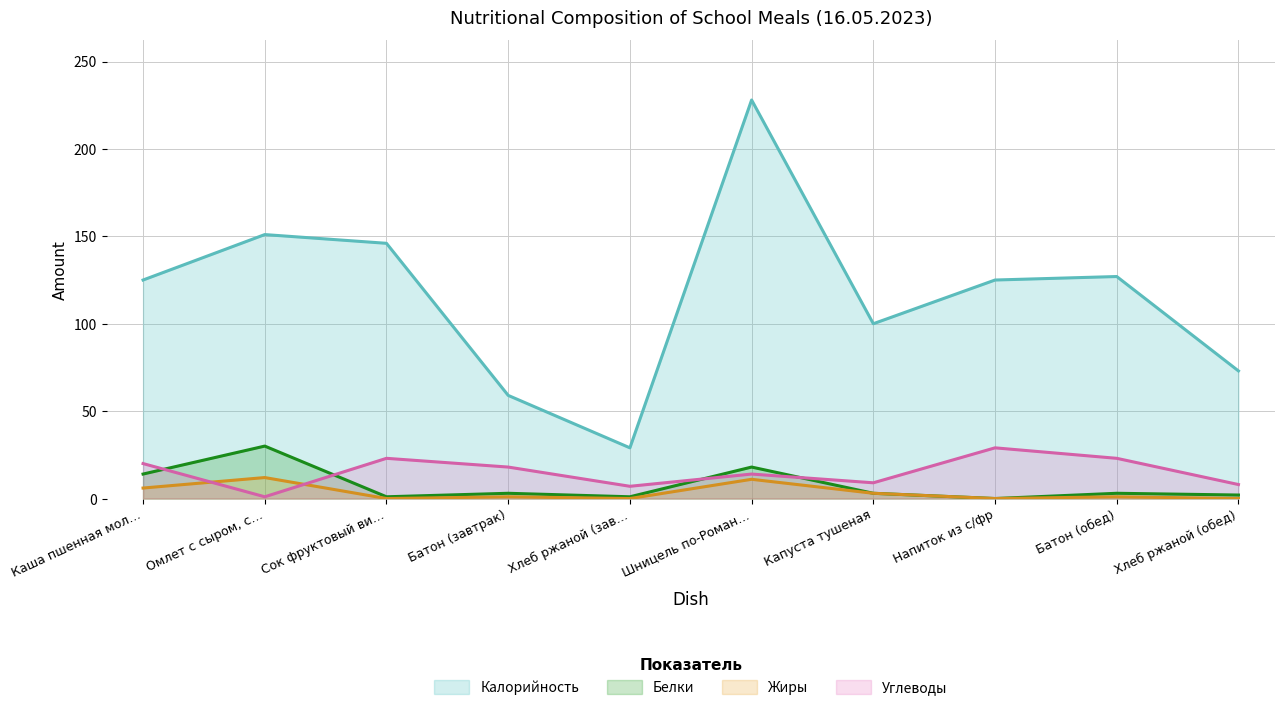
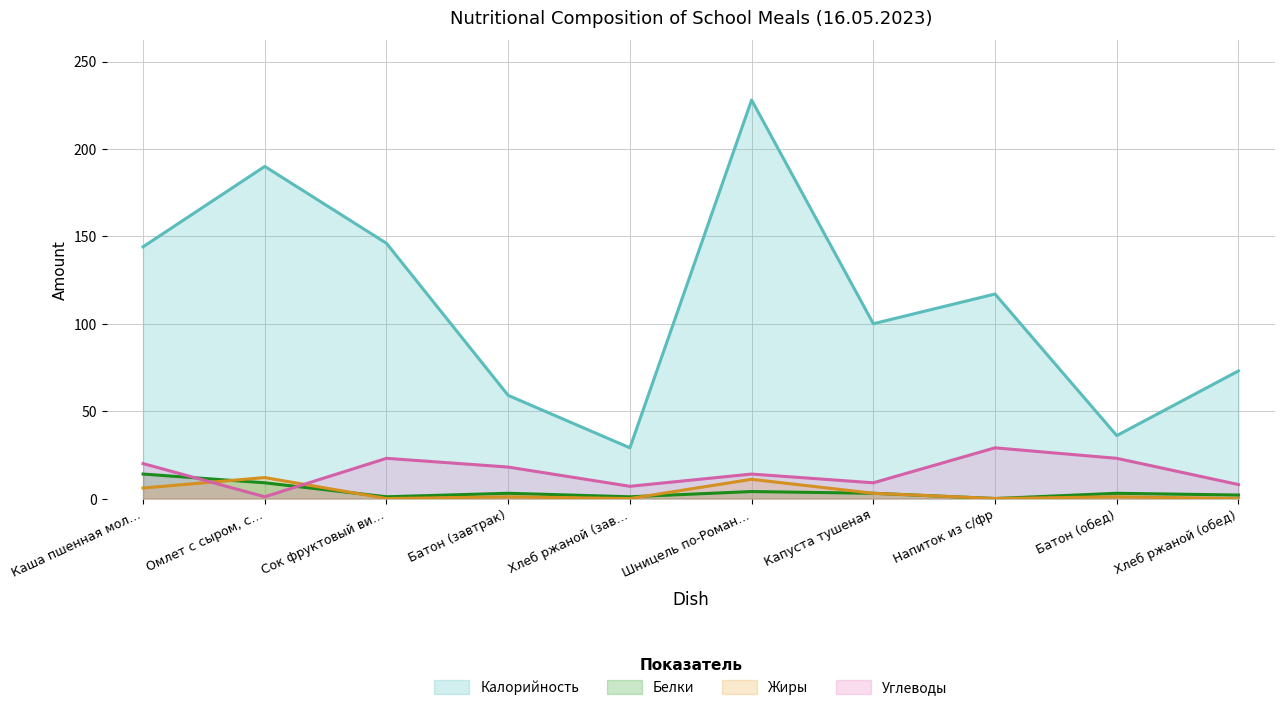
  {
    "Калорийность": {
-     "Каша пшенная мол…": 125,
-     "Омлет с сыром, с…": 151,
+     "Каша пшенная мол…": 144,
+     "Омлет с сыром, с…": 190,
      "Сок фруктовый ви…": 146,
      "Батон (завтрак)": 59,
      "Хлеб ржаной (зав…": 29,
      "Шницель по-Роман…": 228,
      "Капуста тушеная": 100,
-     "Напиток из с/фр": 125,
-     "Батон (обед)": 127,
+     "Напиток из с/фр": 117,
+     "Батон (обед)": 36,
      "Хлеб ржаной (обед)": 73
    },
    "Белки": {
      "Каша пшенная мол…": 14,
-     "Омлет с сыром, с…": 30,
+     "Омлет с сыром, с…": 9,
      "Батон (завтрак)": 3,
-     "Шницель по-Роман…": 18,
+     "Шницель по-Роман…": 4,
      "Батон (обед)": 3,
      "Хлеб ржаной (обед)": 2
    }
  }
